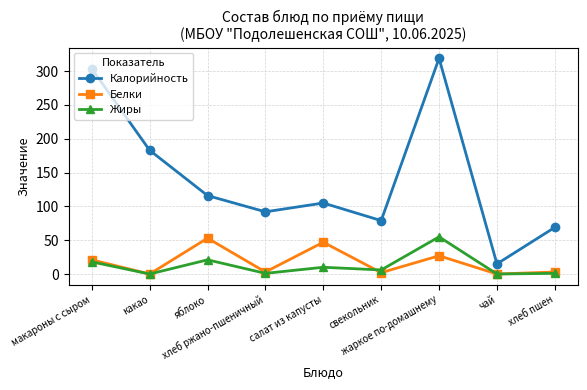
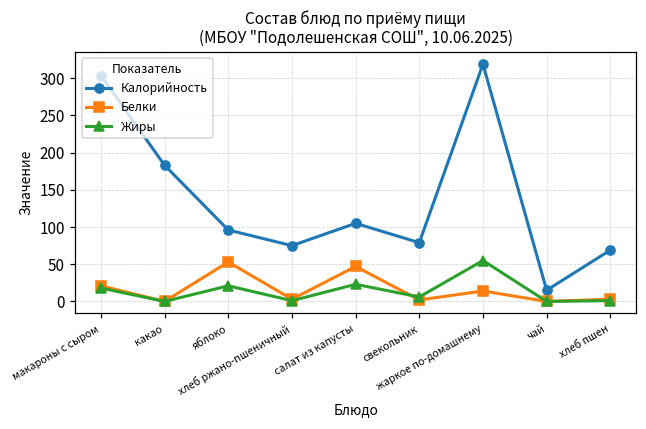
  {
    "Калорийность": {
      "какао": 180,
-     "яблоко": 120,
-     "хлеб ржано-пшеничный": 90,
+     "яблоко": 100,
+     "хлеб ржано-пшеничный": 80,
      "салат из капусты": 110,
      "свекольник": 80,
      "жаркое по-домашнему": 320,
      "чай": 20,
      "хлеб пшен": 70
    },
    "Белки": {
      "яблоко": 50,
      "салат из капусты": 50,
      "свекольник": 0,
-     "жаркое по-домашнему": 30
+     "жаркое по-домашнему": 10
    },
    "Жиры": {
      "яблоко": 20,
-     "салат из капусты": 10,
+     "салат из капусты": 20,
      "свекольник": 10,
      "жаркое по-домашнему": 60
    }
  }
